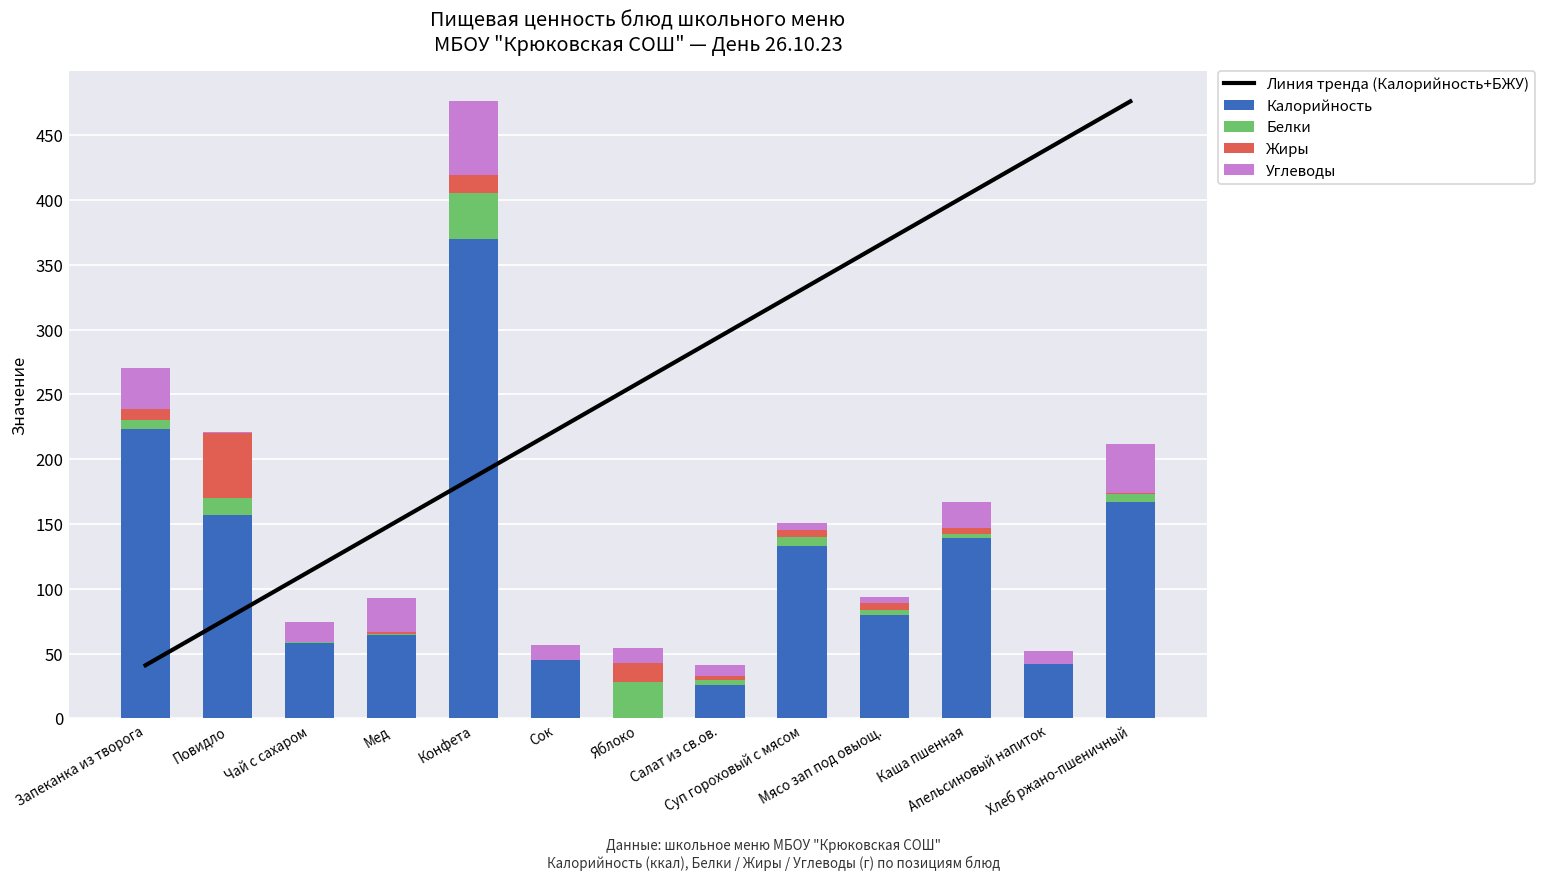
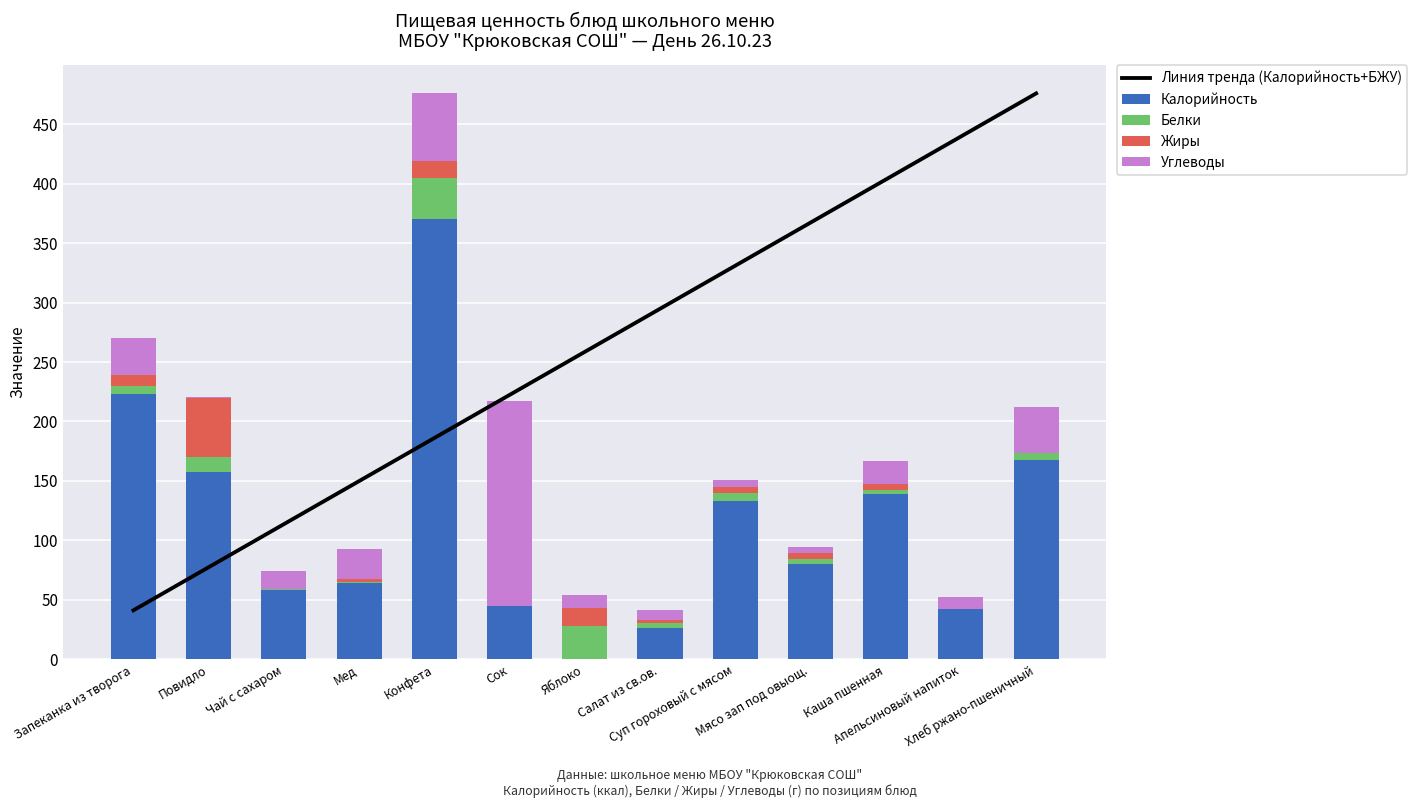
  {
    "Линия тренда (Калорийность+БЖУ)": {
      "Запеканка из творога": 41,
      "Повидло": 77,
      "Чай с сахаром": 114,
      "Мед": 150,
      "Конфета": 186,
      "Сок": 222,
      "Яблоко": 259,
      "Салат из св.ов.": 295,
      "Суп гороховый с мясом": 331,
      "Мясо зап под овыощ.": 367,
      "Каша пшенная": 404,
      "Апельсиновый напиток": 440,
      "Хлеб ржано-пшеничный": 476
    },
    "Калорийность": {
      "Запеканка из творога": 223,
      "Повидло": 157,
      "Чай с сахаром": 58,
      "Мед": 64,
      "Конфета": 370,
      "Сок": 45,
      "Яблоко": 0,
      "Салат из св.ов.": 26,
      "Суп гороховый с мясом": 133,
      "Мясо зап под овыощ.": 80,
      "Каша пшенная": 139,
      "Апельсиновый напиток": 42,
      "Хлеб ржано-пшеничный": 167
    },
    "Белки": {
      "Запеканка из творога": 7,
      "Повидло": 13,
      "Конфета": 35,
      "Сок": 0,
      "Яблоко": 28,
      "Салат из св.ов.": 4,
      "Суп гороховый с мясом": 7,
      "Мясо зап под овыощ.": 4,
      "Каша пшенная": 3,
      "Апельсиновый напиток": 0,
      "Хлеб ржано-пшеничный": 6
    },
    "Жиры": {
      "Запеканка из творога": 9,
      "Повидло": 50,
      "Чай с сахаром": 0,
      "Конфета": 14,
      "Сок": 0,
      "Яблоко": 15,
      "Салат из св.ов.": 3,
      "Суп гороховый с мясом": 5,
      "Мясо зап под овыощ.": 5,
      "Каша пшенная": 5,
      "Апельсиновый напиток": 0
    },
    "Углеводы": {
      "Запеканка из творога": 31,
      "Чай с сахаром": 15,
      "Мед": 26,
      "Конфета": 57,
-     "Сок": 12,
+     "Сок": 172,
      "Яблоко": 11,
      "Салат из св.ов.": 8,
      "Суп гороховый с мясом": 6,
      "Мясо зап под овыощ.": 5,
      "Каша пшенная": 20,
      "Апельсиновый напиток": 10,
      "Хлеб ржано-пшеничный": 38
    }
  }
